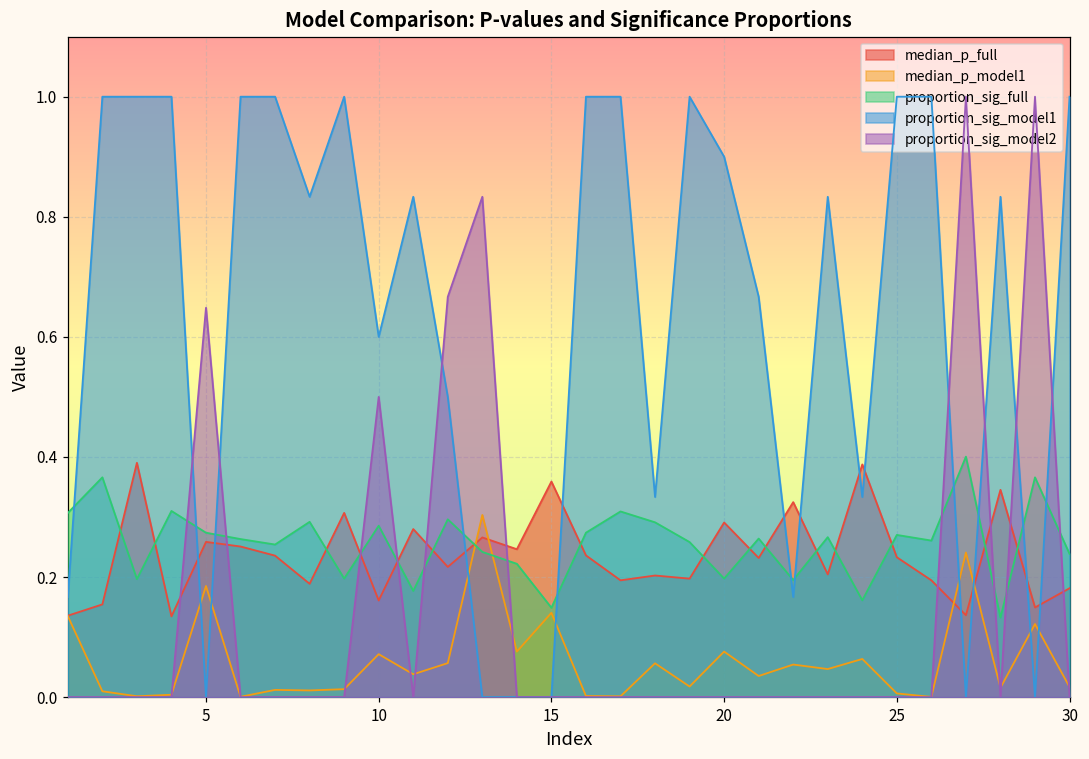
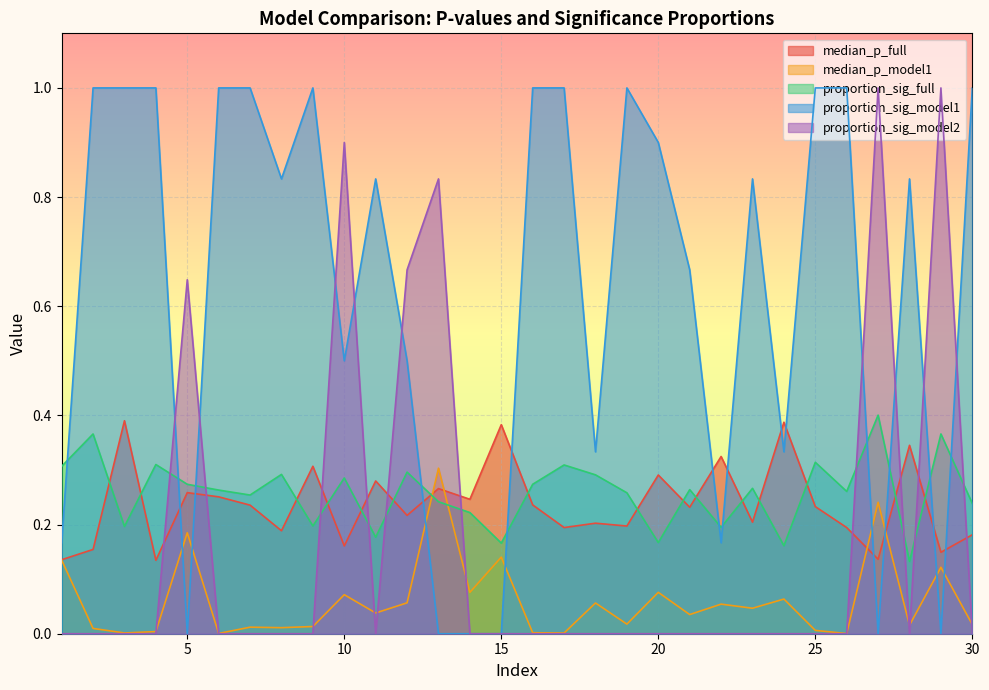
  {
    "median_p_full": {
      "5": 0.26,
      "10": 0.16,
-     "15": 0.36,
+     "15": 0.38,
      "20": 0.29,
      "25": 0.23,
      "30": 0.18
    },
    "median_p_model1": {
      "5": 0.19,
      "10": 0.07,
      "15": 0.14,
      "20": 0.08,
      "25": 0.01,
      "30": 0.02
    },
    "proportion_sig_full": {
      "5": 0.27,
      "10": 0.29,
-     "15": 0.15,
-     "20": 0.20,
-     "25": 0.27,
+     "15": 0.17,
+     "20": 0.17,
+     "25": 0.31,
      "30": 0.24
    },
    "proportion_sig_model1": {
      "5": 0.0,
-     "10": 0.6,
+     "10": 0.5,
      "20": 0.9,
      "30": 1.0
    },
    "proportion_sig_model2": {
      "5": 0.65,
-     "10": 0.5,
+     "10": 0.9,
      "20": 0.0,
      "25": 0.0,
      "30": 0.0
    }
  }
